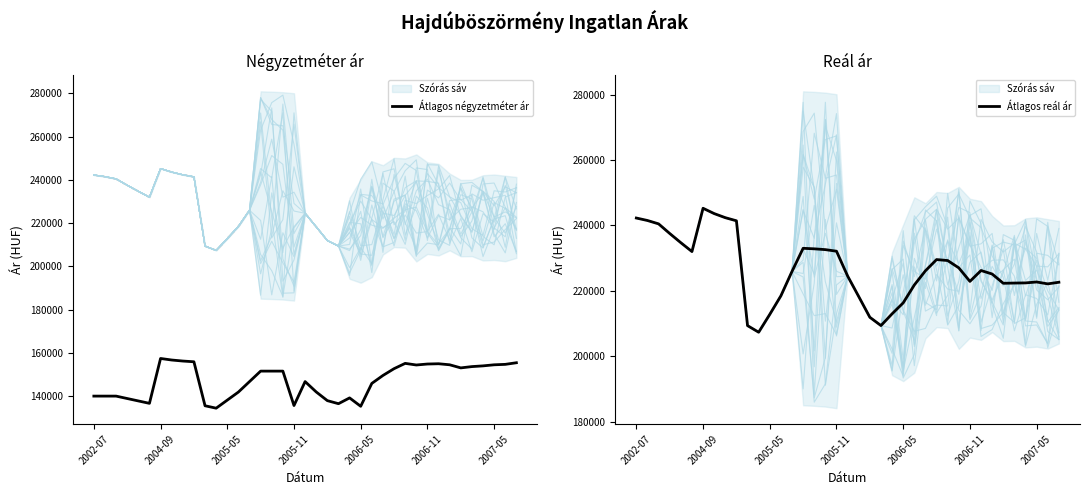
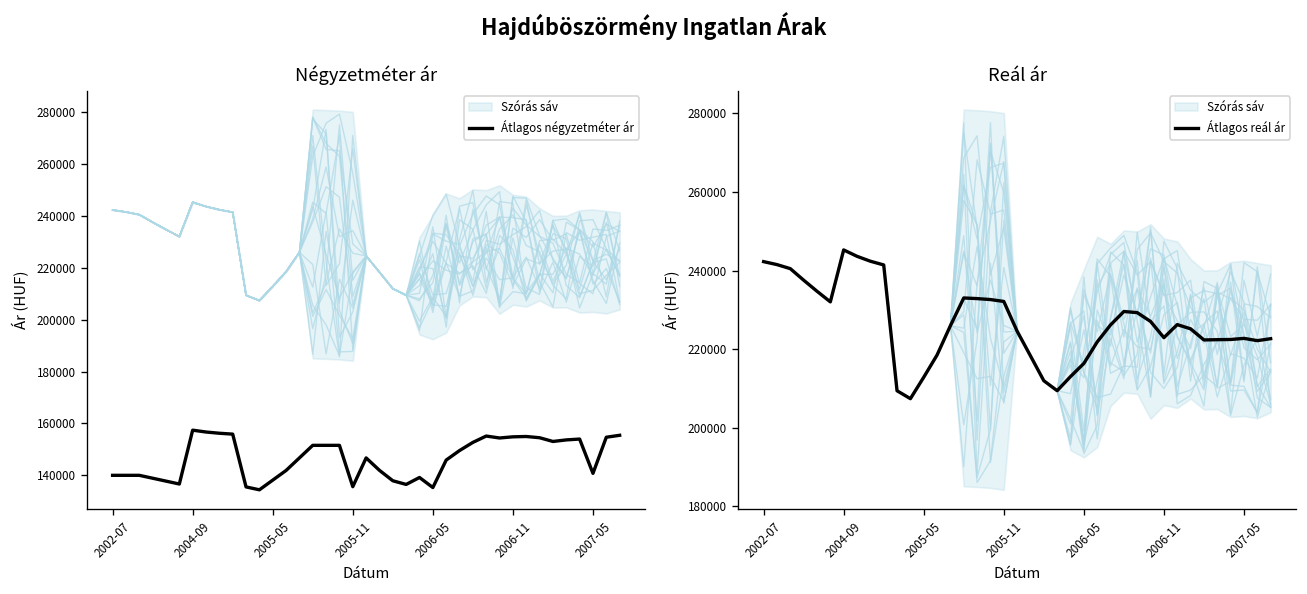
  {
    "Négyzetméter ár": {
      "Átlagos négyzetméter ár": {
        "2002-07": 140000,
        "2004-09": 157000,
        "2005-05": 138000,
        "2005-11": 136000,
        "2006-05": 135000,
        "2006-11": 155000,
-       "2007-05": 154000
+       "2007-05": 141000
      }
    },
    "Reál ár": {
      "Átlagos reál ár": {
        "2005-11": 232000,
        "2006-11": 223000
      }
    }
  }
